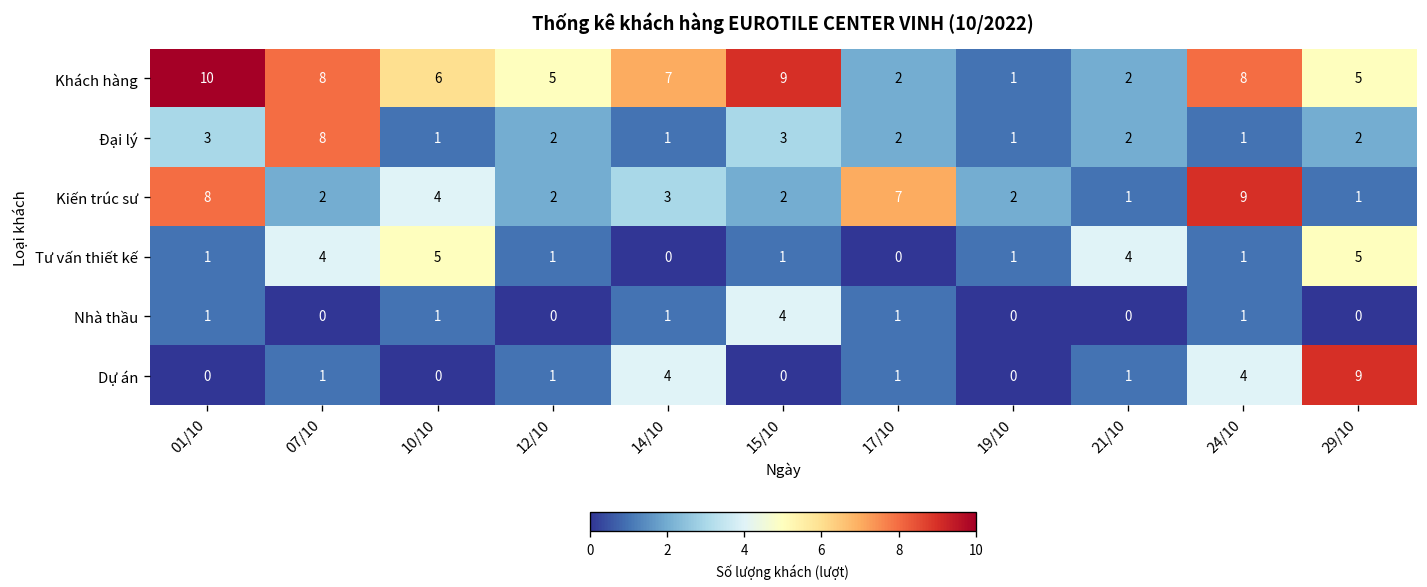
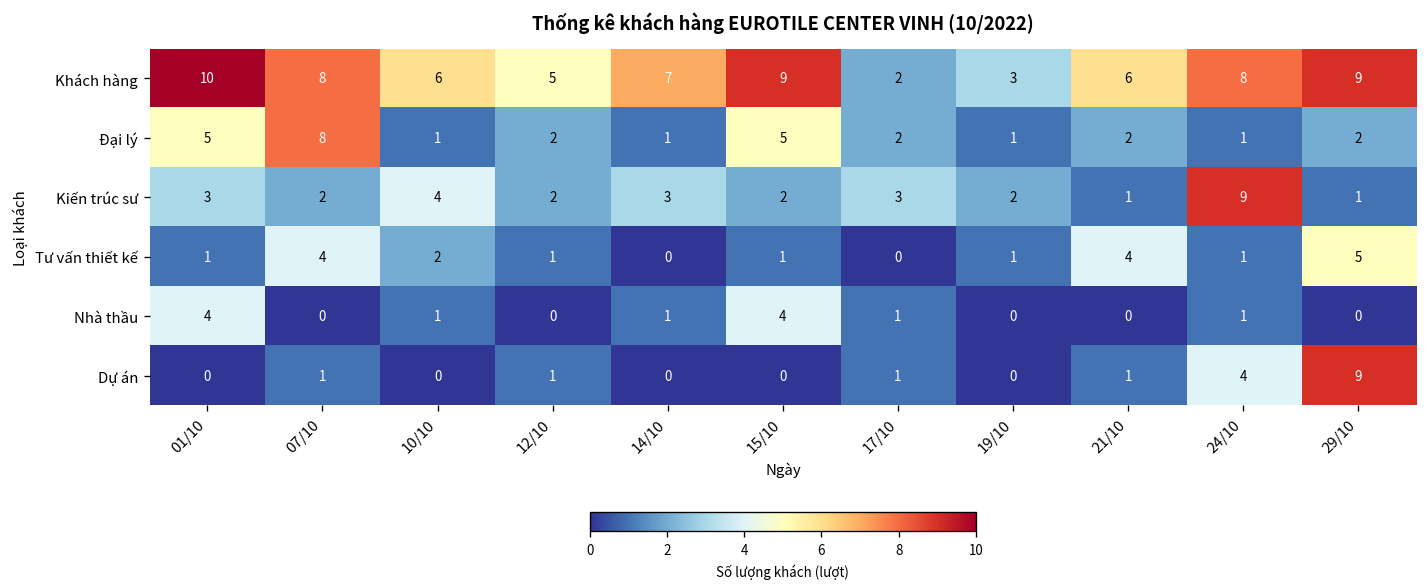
  {
    "Khách hàng": {
      "01/10": 10,
      "07/10": 8,
      "10/10": 6,
      "12/10": 5,
      "14/10": 7,
      "15/10": 9,
      "17/10": 2,
-     "19/10": 1,
-     "21/10": 2,
+     "19/10": 3,
+     "21/10": 6,
      "24/10": 8,
-     "29/10": 5
+     "29/10": 9
    },
    "Đại lý": {
-     "01/10": 3,
+     "01/10": 5,
      "07/10": 8,
      "10/10": 1,
      "12/10": 2,
      "14/10": 1,
-     "15/10": 3,
+     "15/10": 5,
      "17/10": 2,
      "19/10": 1,
      "21/10": 2,
      "24/10": 1,
      "29/10": 2
    },
    "Kiến trúc sư": {
-     "01/10": 8,
+     "01/10": 3,
      "07/10": 2,
      "10/10": 4,
      "12/10": 2,
      "14/10": 3,
      "15/10": 2,
-     "17/10": 7,
+     "17/10": 3,
      "19/10": 2,
      "21/10": 1,
      "24/10": 9,
      "29/10": 1
    },
    "Tư vấn thiết kế": {
      "01/10": 1,
      "07/10": 4,
-     "10/10": 5,
+     "10/10": 2,
      "12/10": 1,
      "14/10": 0,
      "15/10": 1,
      "17/10": 0,
      "19/10": 1,
      "21/10": 4,
      "24/10": 1,
      "29/10": 5
    },
    "Nhà thầu": {
-     "01/10": 1,
+     "01/10": 4,
      "07/10": 0,
      "10/10": 1,
      "12/10": 0,
      "14/10": 1,
      "15/10": 4,
      "17/10": 1,
      "19/10": 0,
      "21/10": 0,
      "24/10": 1,
      "29/10": 0
    },
    "Dự án": {
      "01/10": 0,
      "07/10": 1,
      "10/10": 0,
      "12/10": 1,
-     "14/10": 4,
+     "14/10": 0,
      "15/10": 0,
      "17/10": 1,
      "19/10": 0,
      "21/10": 1,
      "24/10": 4,
      "29/10": 9
    }
  }
